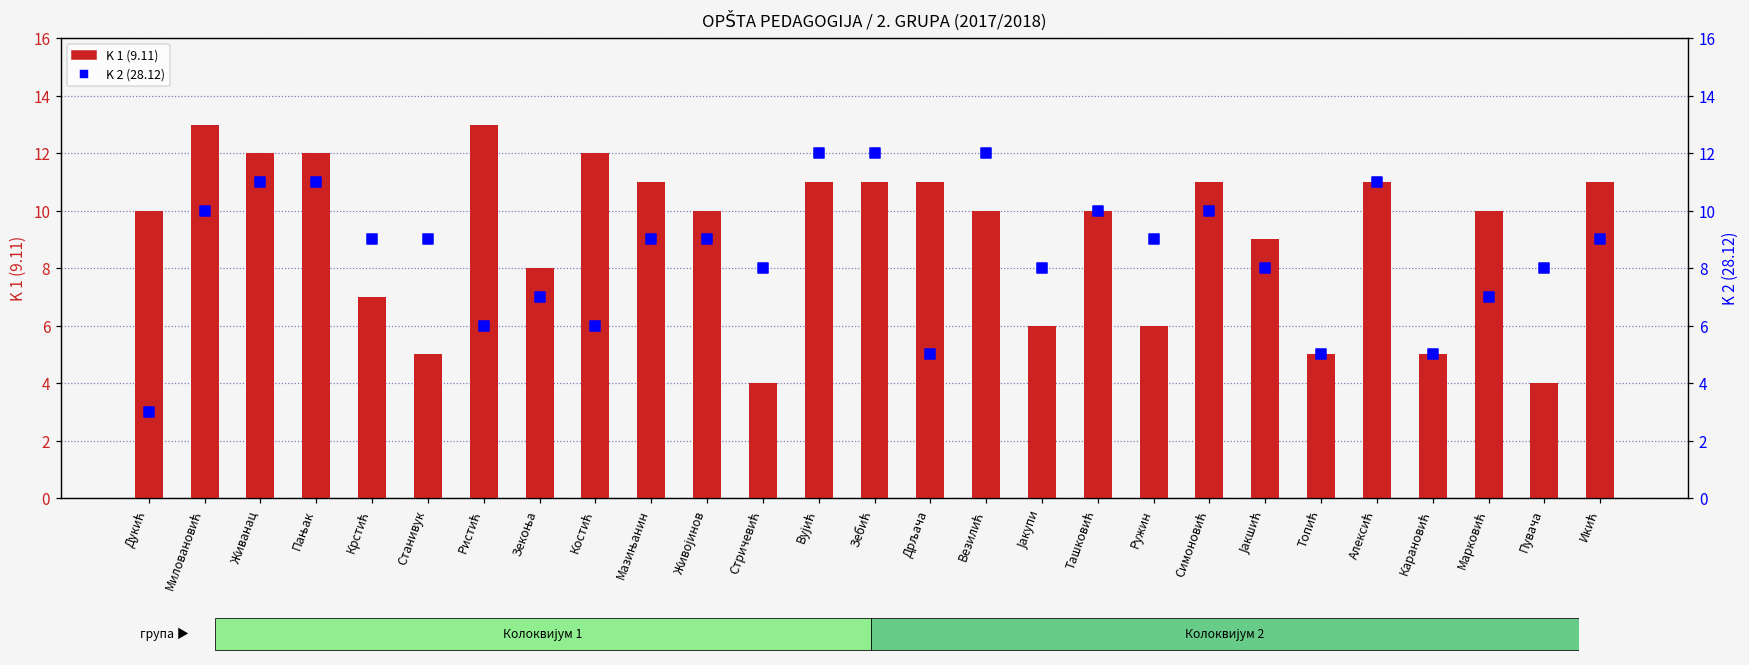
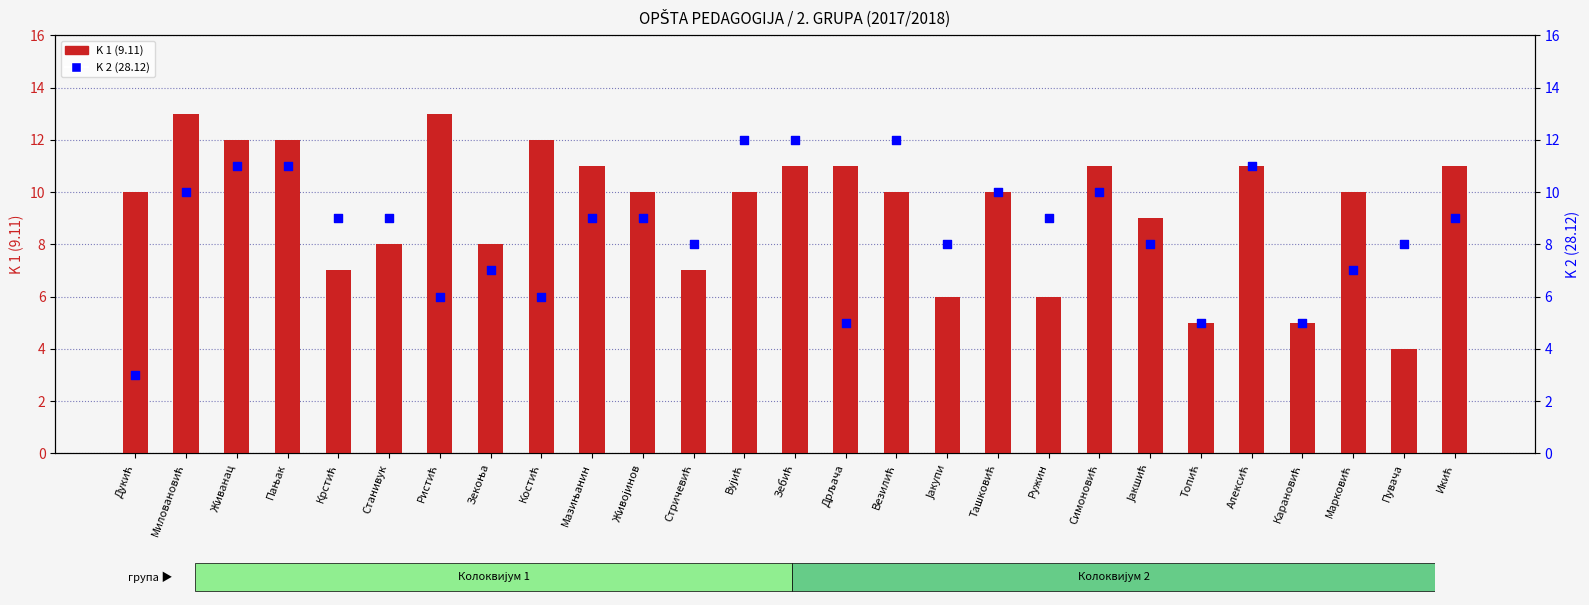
  {
    "K 1 (9.11)": {
      "Дукић": 10,
      "Миловановић": 13,
      "Живанац": 12,
      "Пањак": 12,
      "Крстић": 7,
-     "Станивук": 5,
+     "Станивук": 8,
      "Ристић": 13,
      "Зекоња": 8,
      "Костић": 12,
      "Мазињанин": 11,
      "Живојинов": 10,
-     "Стричевић": 4,
-     "Вујић": 11,
+     "Стричевић": 7,
+     "Вујић": 10,
      "Зебић": 11,
      "Дрљача": 11,
      "Везилић": 10,
      "Јакупи": 6,
      "Ташковић": 10,
      "Ружин": 6,
      "Симоновић": 11,
      "Јакшић": 9,
      "Топић": 5,
      "Алексић": 11,
      "Карановић": 5,
      "Марковић": 10,
      "Пувача": 4,
      "Икић": 11
    }
  }
